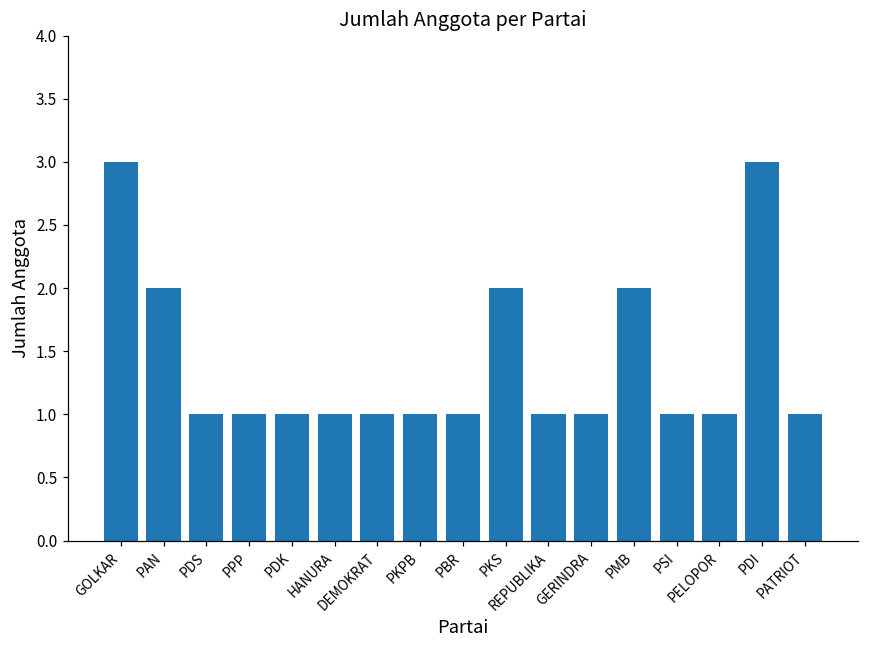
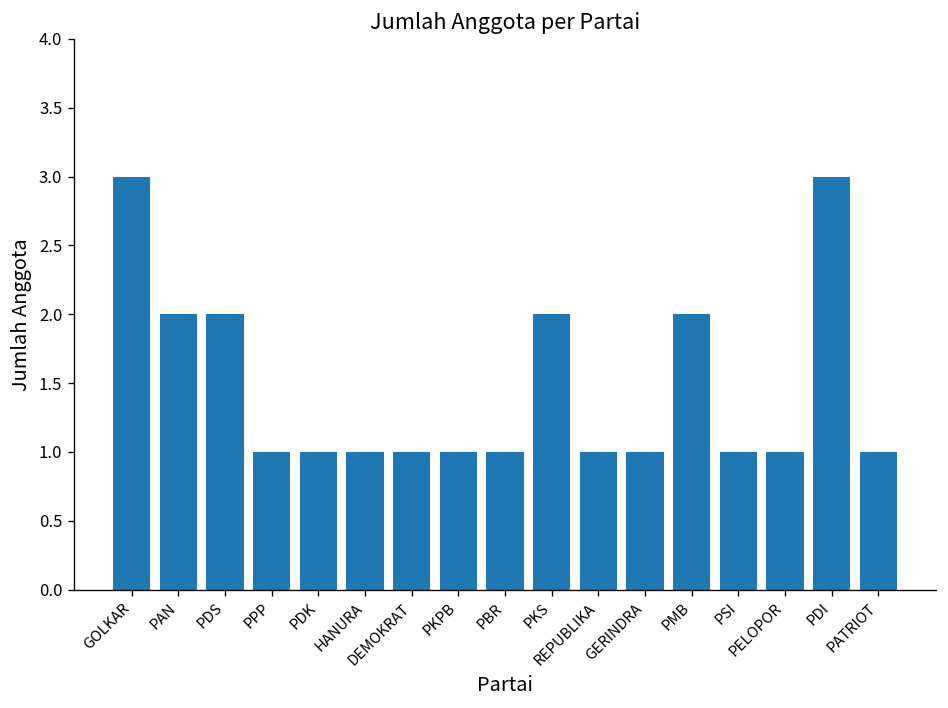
  {
    "GOLKAR": 3,
    "PAN": 2,
-   "PDS": 1,
+   "PDS": 2,
    "PPP": 1,
    "PDK": 1,
    "HANURA": 1,
    "DEMOKRAT": 1,
    "PKPB": 1,
    "PBR": 1,
    "PKS": 2,
    "REPUBLIKA": 1,
    "GERINDRA": 1,
    "PMB": 2,
    "PSI": 1,
    "PELOPOR": 1,
    "PDI": 3,
    "PATRIOT": 1
  }
